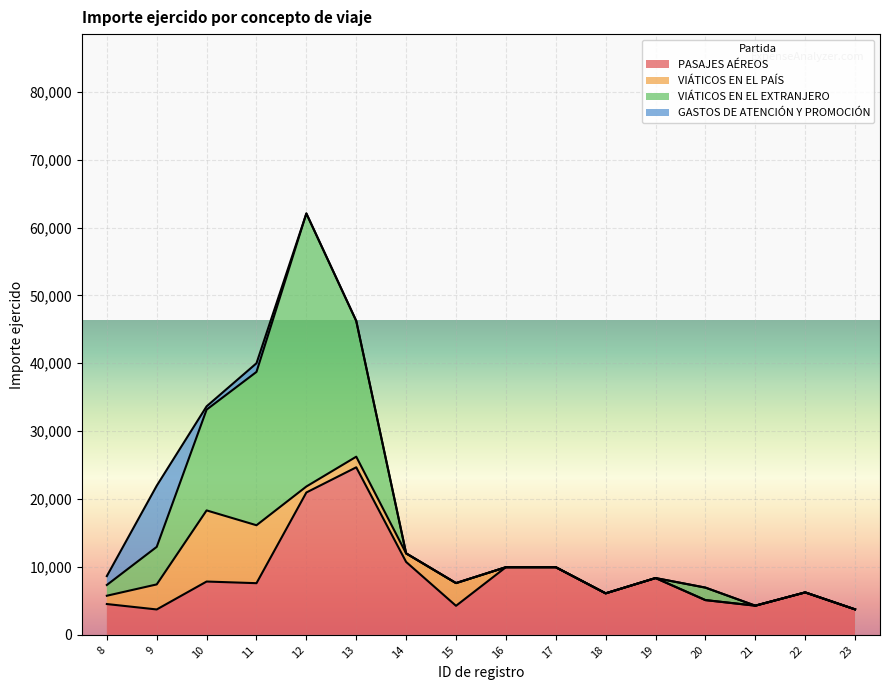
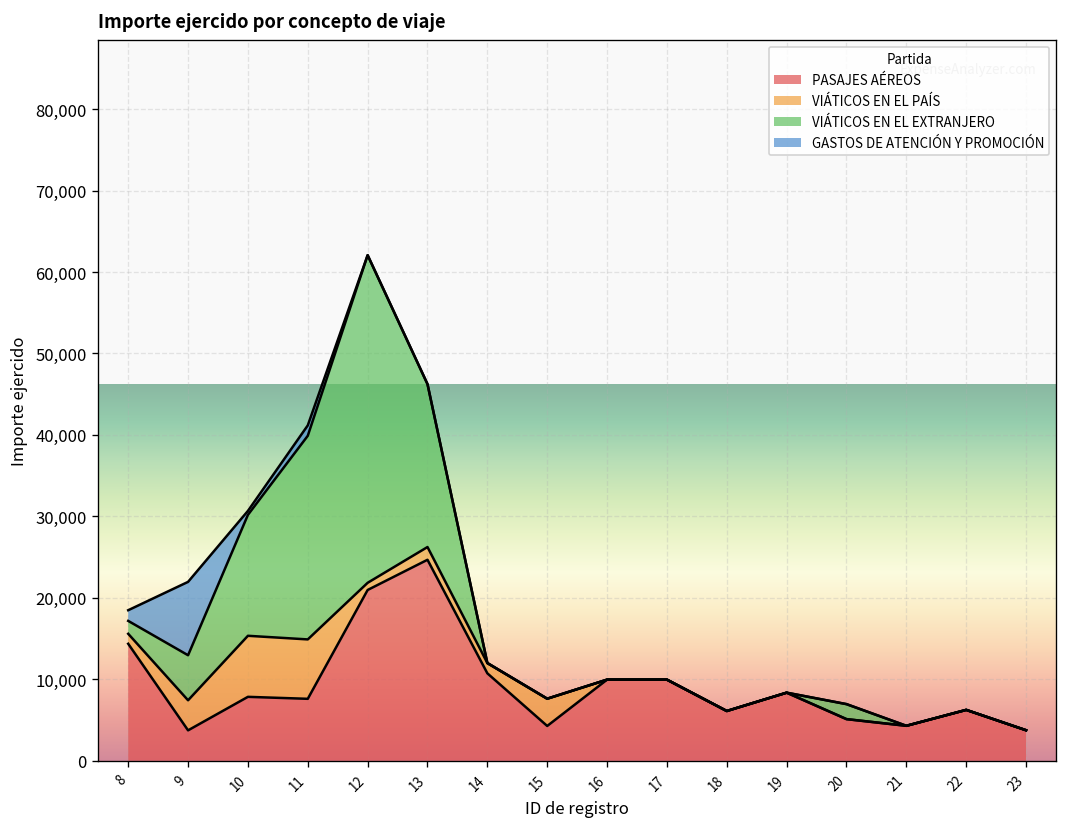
  {
    "PASAJES AÉREOS": {
-     "8": "5,000",
+     "8": "14,000",
      "9": "4,000",
      "10": "8,000",
      "11": "8,000",
      "12": "21,000",
      "13": "25,000",
      "14": "11,000",
      "15": "4,000"
    },
    "VIÁTICOS EN EL PAÍS": {
      "8": "1,000",
      "9": "4,000",
-     "10": "10,000",
-     "11": "9,000",
+     "10": "7,000",
+     "11": "7,000",
      "12": "1,000",
      "13": "2,000"
    },
    "VIÁTICOS EN EL EXTRANJERO": {
      "8": "2,000",
      "9": "6,000",
      "10": "15,000",
-     "11": "23,000"
+     "11": "25,000"
    },
    "GASTOS DE ATENCIÓN Y PROMOCIÓN": {
      "8": "1,000",
      "9": "9,000",
      "10": "0",
      "11": "1,000"
    }
  }
